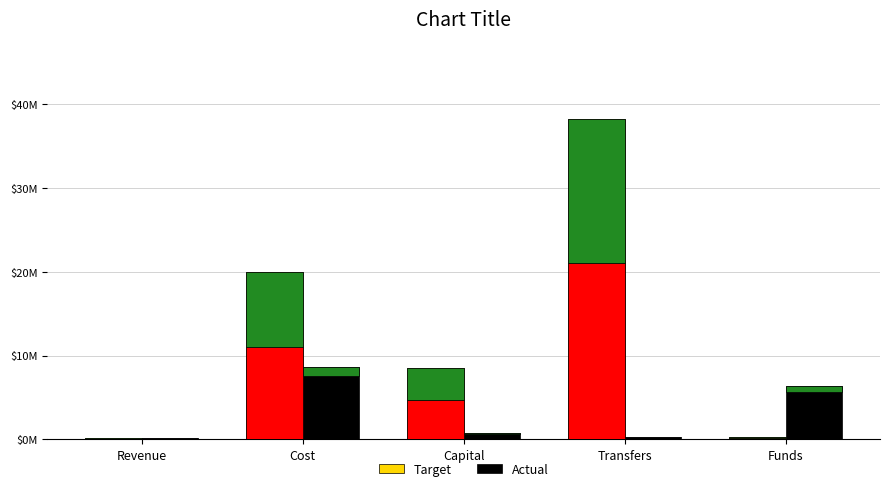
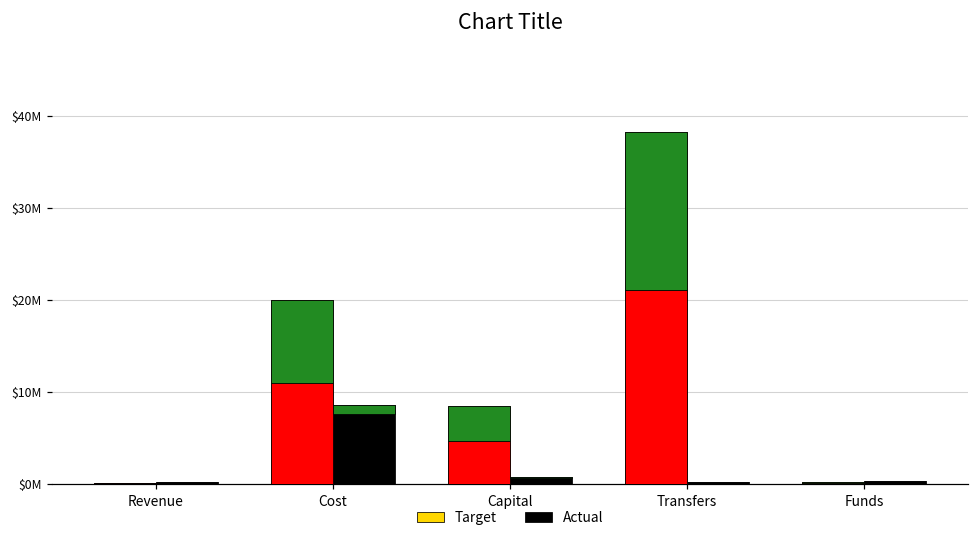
  {
    "Actual": {
      "Cost": "$9000000",
      "Capital": "$1000000",
-     "Funds": "$6000000"
+     "Funds": "$0"
    }
  }
